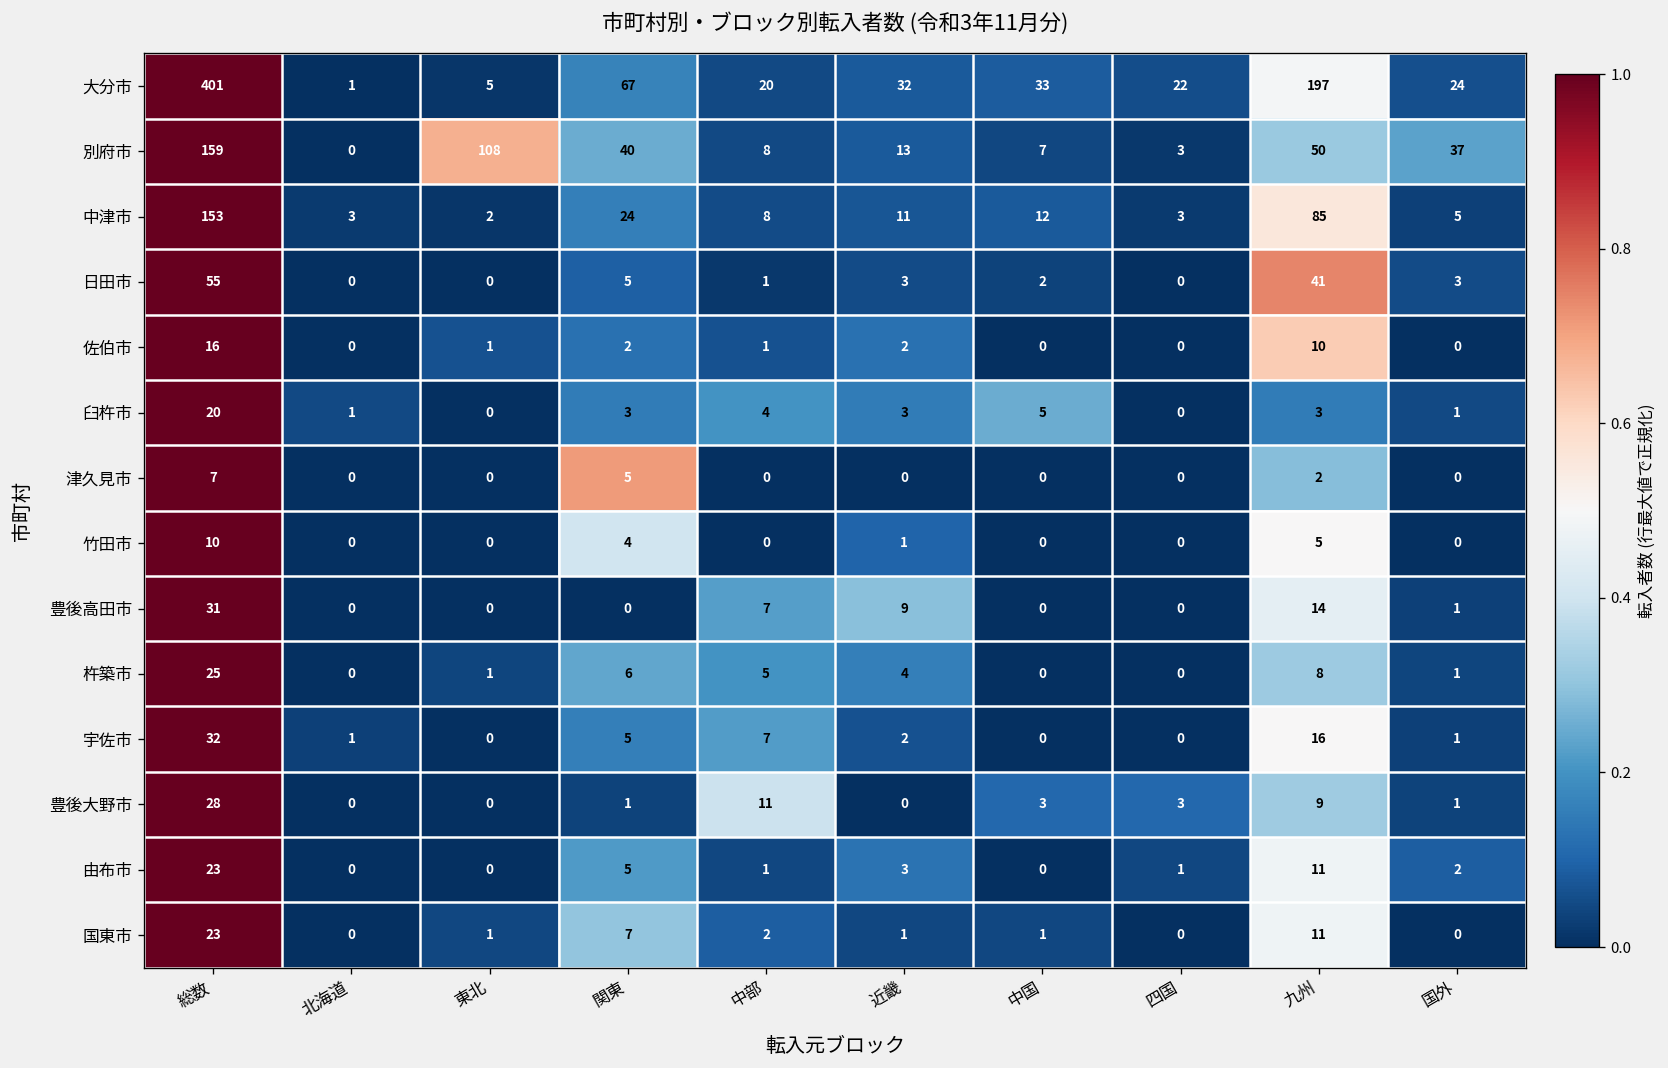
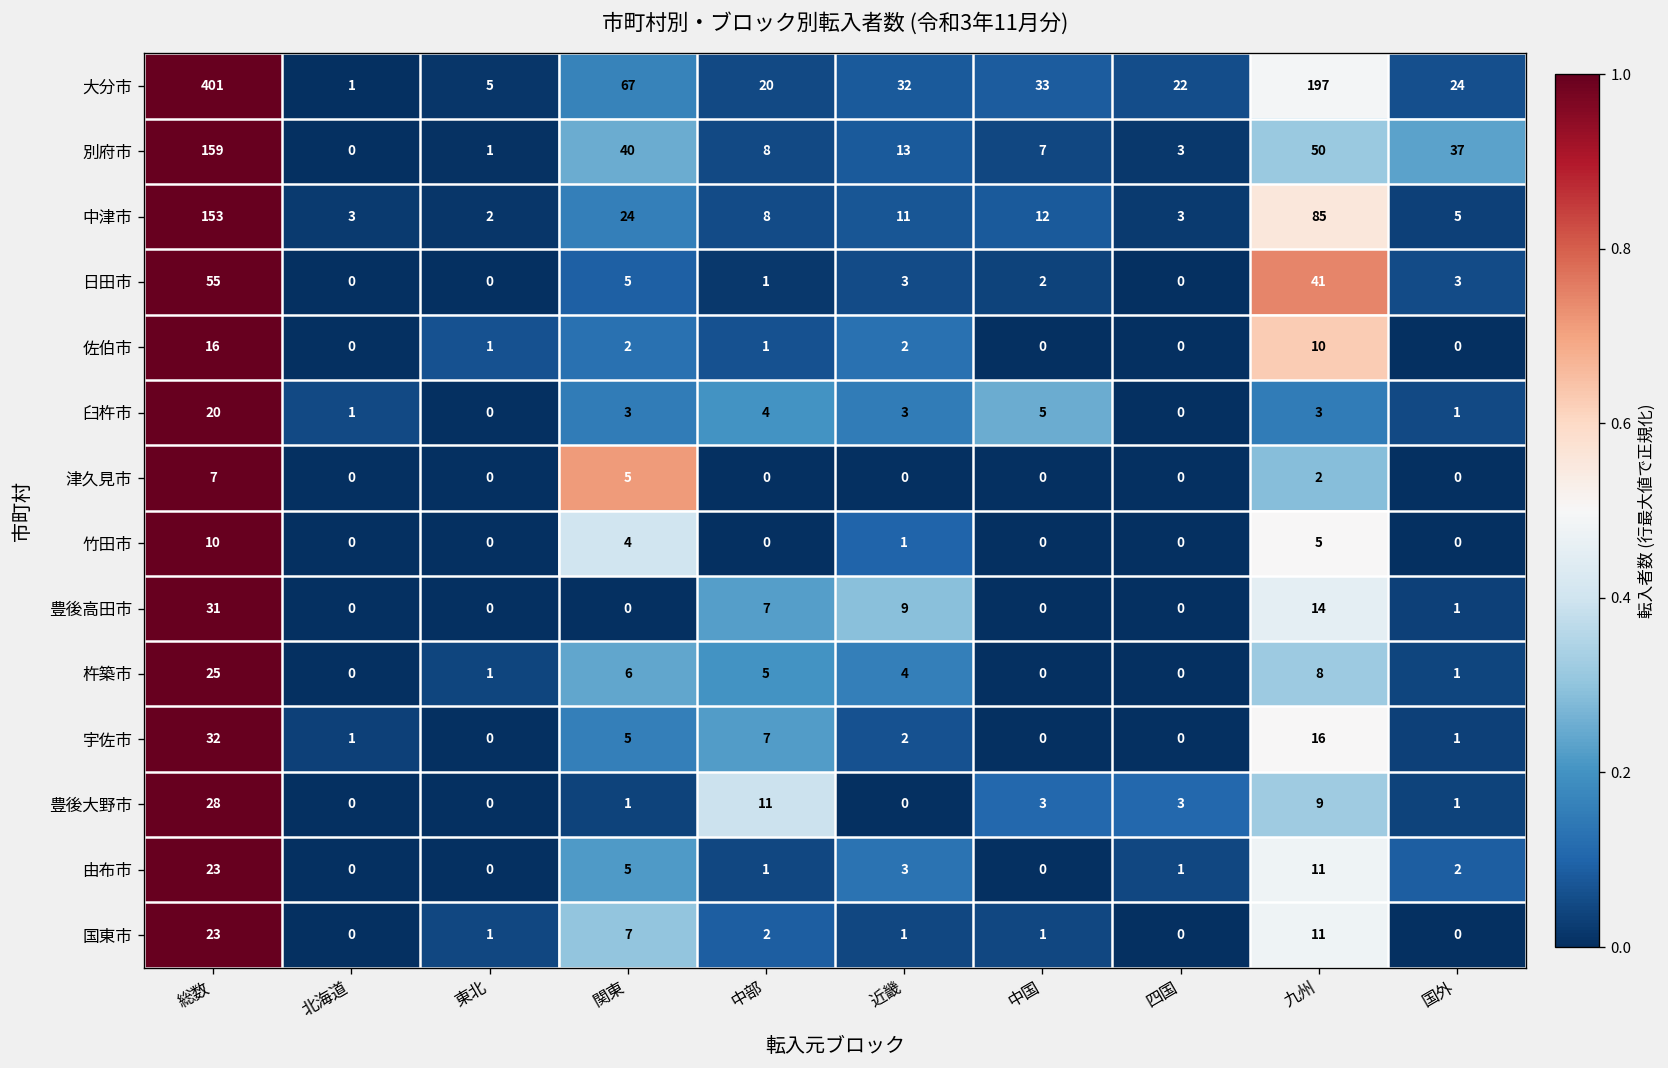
  {
    "大分市": {
      "総数": 401,
      "北海道": 1,
      "東北": 5,
      "関東": 67,
      "中部": 20,
      "近畿": 32,
      "中国": 33,
      "四国": 22,
      "九州": 197,
      "国外": 24
    },
    "別府市": {
      "総数": 159,
      "北海道": 0,
-     "東北": 108,
+     "東北": 1,
      "関東": 40,
      "中部": 8,
      "近畿": 13,
      "中国": 7,
      "四国": 3,
      "九州": 50,
      "国外": 37
    },
    "中津市": {
      "総数": 153,
      "北海道": 3,
      "東北": 2,
      "関東": 24,
      "中部": 8,
      "近畿": 11,
      "中国": 12,
      "四国": 3,
      "九州": 85,
      "国外": 5
    },
    "日田市": {
      "総数": 55,
      "北海道": 0,
      "東北": 0,
      "関東": 5,
      "中部": 1,
      "近畿": 3,
      "中国": 2,
      "四国": 0,
      "九州": 41,
      "国外": 3
    },
    "佐伯市": {
      "総数": 16,
      "北海道": 0,
      "東北": 1,
      "関東": 2,
      "中部": 1,
      "近畿": 2,
      "中国": 0,
      "四国": 0,
      "九州": 10,
      "国外": 0
    },
    "臼杵市": {
      "総数": 20,
      "北海道": 1,
      "東北": 0,
      "関東": 3,
      "中部": 4,
      "近畿": 3,
      "中国": 5,
      "四国": 0,
      "九州": 3,
      "国外": 1
    },
    "津久見市": {
      "総数": 7,
      "北海道": 0,
      "東北": 0,
      "関東": 5,
      "中部": 0,
      "近畿": 0,
      "中国": 0,
      "四国": 0,
      "九州": 2,
      "国外": 0
    },
    "竹田市": {
      "総数": 10,
      "北海道": 0,
      "東北": 0,
      "関東": 4,
      "中部": 0,
      "近畿": 1,
      "中国": 0,
      "四国": 0,
      "九州": 5,
      "国外": 0
    },
    "豊後高田市": {
      "総数": 31,
      "北海道": 0,
      "東北": 0,
      "関東": 0,
      "中部": 7,
      "近畿": 9,
      "中国": 0,
      "四国": 0,
      "九州": 14,
      "国外": 1
    },
    "杵築市": {
      "総数": 25,
      "北海道": 0,
      "東北": 1,
      "関東": 6,
      "中部": 5,
      "近畿": 4,
      "中国": 0,
      "四国": 0,
      "九州": 8,
      "国外": 1
    },
    "宇佐市": {
      "総数": 32,
      "北海道": 1,
      "東北": 0,
      "関東": 5,
      "中部": 7,
      "近畿": 2,
      "中国": 0,
      "四国": 0,
      "九州": 16,
      "国外": 1
    },
    "豊後大野市": {
      "総数": 28,
      "北海道": 0,
      "東北": 0,
      "関東": 1,
      "中部": 11,
      "近畿": 0,
      "中国": 3,
      "四国": 3,
      "九州": 9,
      "国外": 1
    },
    "由布市": {
      "総数": 23,
      "北海道": 0,
      "東北": 0,
      "関東": 5,
      "中部": 1,
      "近畿": 3,
      "中国": 0,
      "四国": 1,
      "九州": 11,
      "国外": 2
    },
    "国東市": {
      "総数": 23,
      "北海道": 0,
      "東北": 1,
      "関東": 7,
      "中部": 2,
      "近畿": 1,
      "中国": 1,
      "四国": 0,
      "九州": 11,
      "国外": 0
    }
  }
